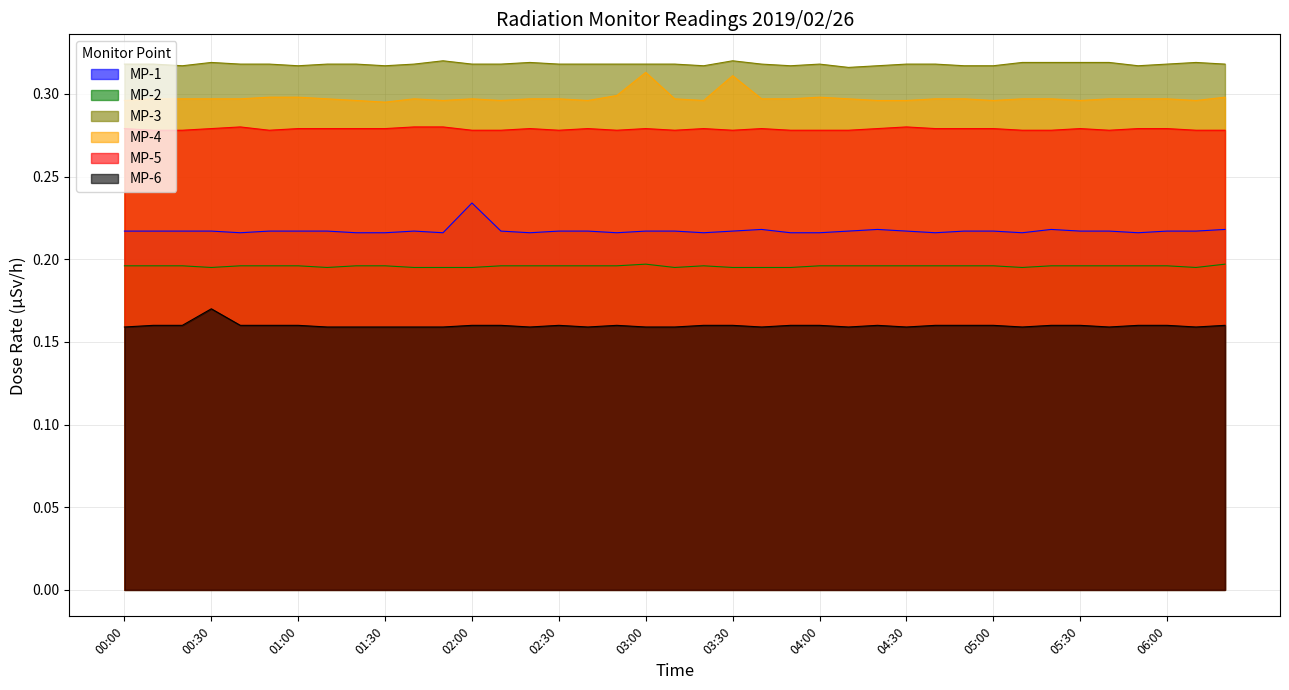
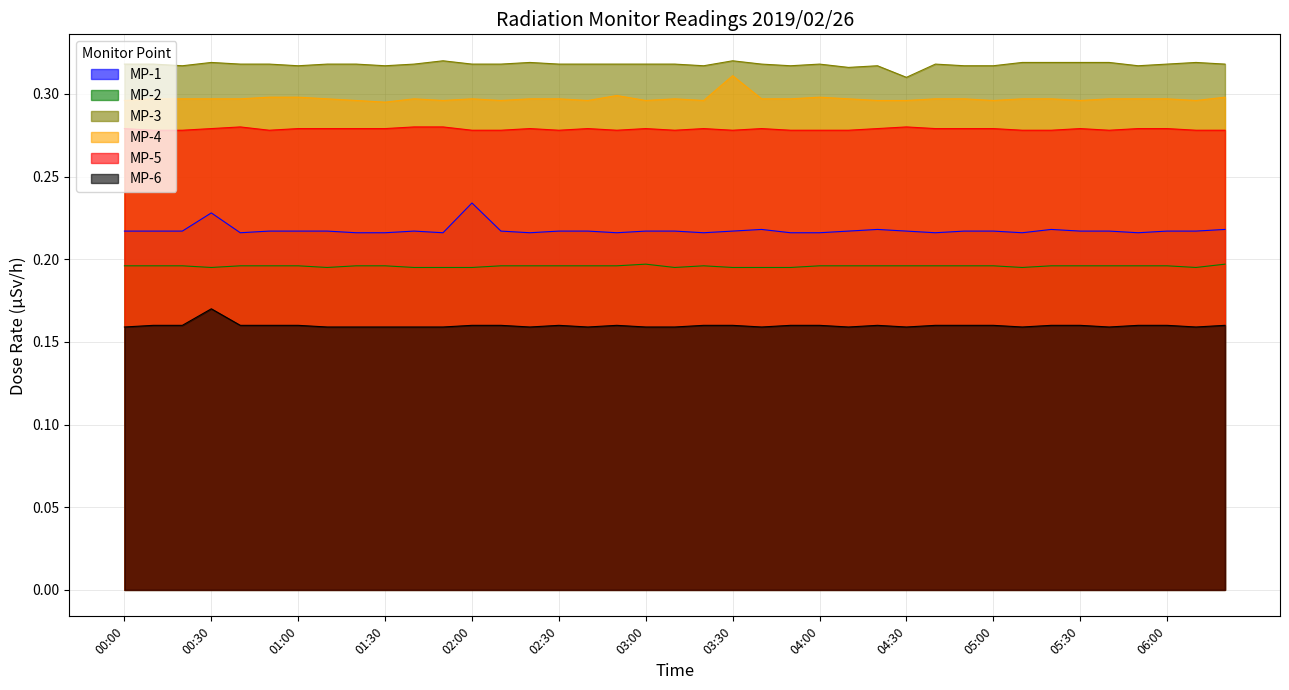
  {
    "MP-1": {
      "00:00": 0.217,
-     "00:30": 0.217,
+     "00:30": 0.228,
      "01:00": 0.217,
      "01:30": 0.216,
      "02:00": 0.234,
      "02:30": 0.217,
      "03:00": 0.217,
      "03:30": 0.217,
      "04:00": 0.216,
      "04:30": 0.217,
      "05:00": 0.217,
      "05:30": 0.217,
      "06:00": 0.217
    },
    "MP-2": {
      "00:00": 0.196,
      "00:30": 0.195,
      "01:00": 0.196,
      "01:30": 0.196,
      "02:00": 0.195,
      "02:30": 0.196,
      "03:00": 0.197,
      "03:30": 0.195,
      "04:00": 0.196,
      "04:30": 0.196,
      "05:00": 0.196,
      "05:30": 0.196,
      "06:00": 0.196
    },
    "MP-3": {
      "00:30": 0.319,
      "01:00": 0.317,
      "01:30": 0.317,
      "02:00": 0.318,
      "02:30": 0.318,
      "03:00": 0.318,
      "03:30": 0.320,
      "04:00": 0.318,
-     "04:30": 0.318,
+     "04:30": 0.310,
      "05:00": 0.317,
      "05:30": 0.319,
      "06:00": 0.318
    },
    "MP-4": {
      "00:30": 0.297,
      "01:00": 0.298,
      "01:30": 0.295,
      "02:00": 0.297,
      "02:30": 0.297,
-     "03:00": 0.313,
+     "03:00": 0.296,
      "03:30": 0.311,
      "04:00": 0.298,
      "04:30": 0.296,
      "05:00": 0.296,
      "05:30": 0.296,
      "06:00": 0.297
    },
    "MP-5": {
      "00:30": 0.279,
      "01:00": 0.279,
      "01:30": 0.279,
      "02:00": 0.278,
      "02:30": 0.278,
      "03:00": 0.279,
      "03:30": 0.278,
      "04:00": 0.278,
      "04:30": 0.280,
      "05:00": 0.279,
      "05:30": 0.279,
      "06:00": 0.279
    },
    "MP-6": {
      "00:00": 0.159,
      "00:30": 0.170,
      "01:00": 0.160,
      "01:30": 0.159,
      "02:00": 0.160,
      "02:30": 0.160,
      "03:00": 0.159,
      "03:30": 0.160,
      "04:00": 0.160,
      "04:30": 0.159,
      "05:00": 0.160,
      "05:30": 0.160,
      "06:00": 0.160
    }
  }
